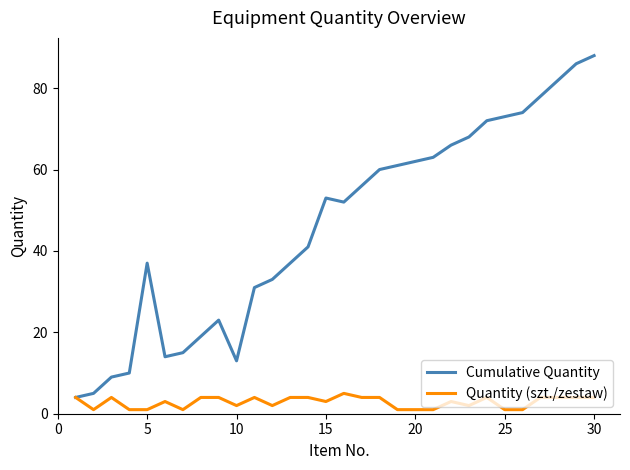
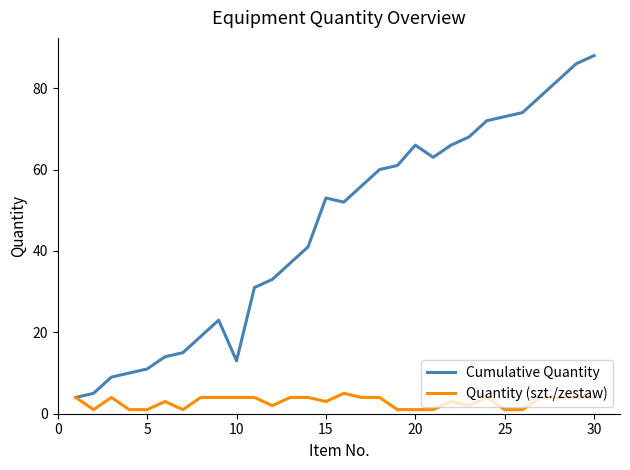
  {
    "Cumulative Quantity": {
-     "5": 37,
+     "5": 11,
      "10": 13,
      "15": 53,
-     "20": 62,
+     "20": 66,
      "25": 73,
      "30": 88
    },
    "Quantity (szt./zestaw)": {
      "5": 1,
-     "10": 2,
+     "10": 4,
      "15": 3,
      "20": 1,
      "25": 1
    }
  }
